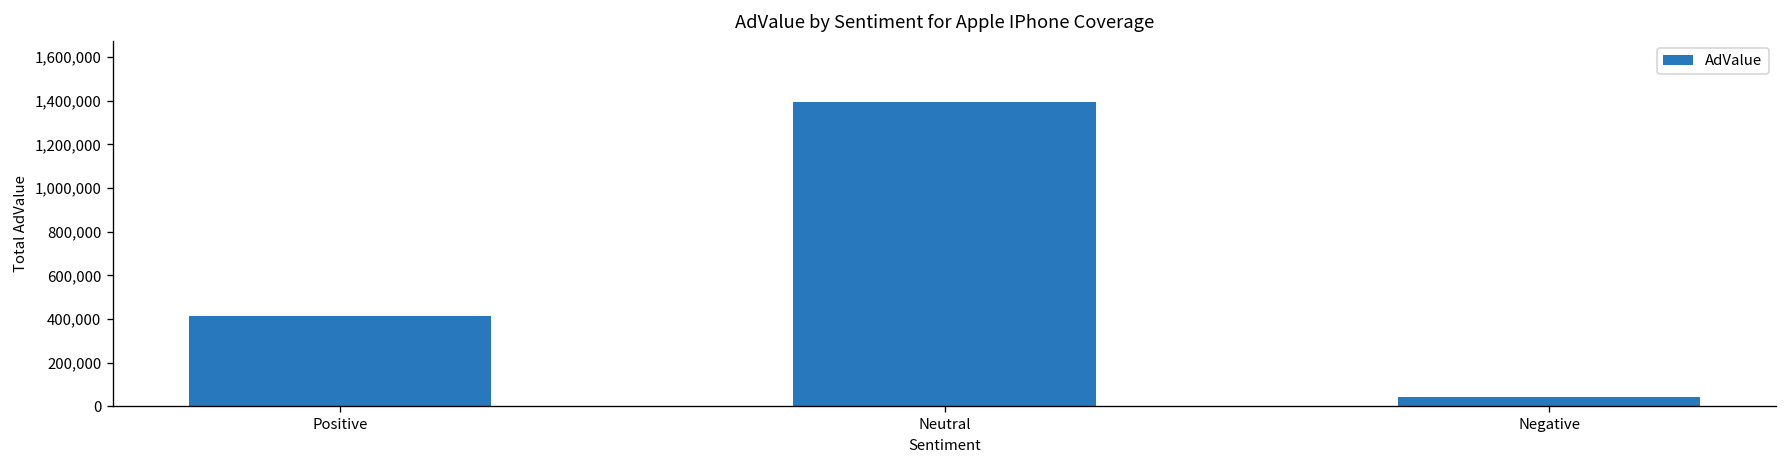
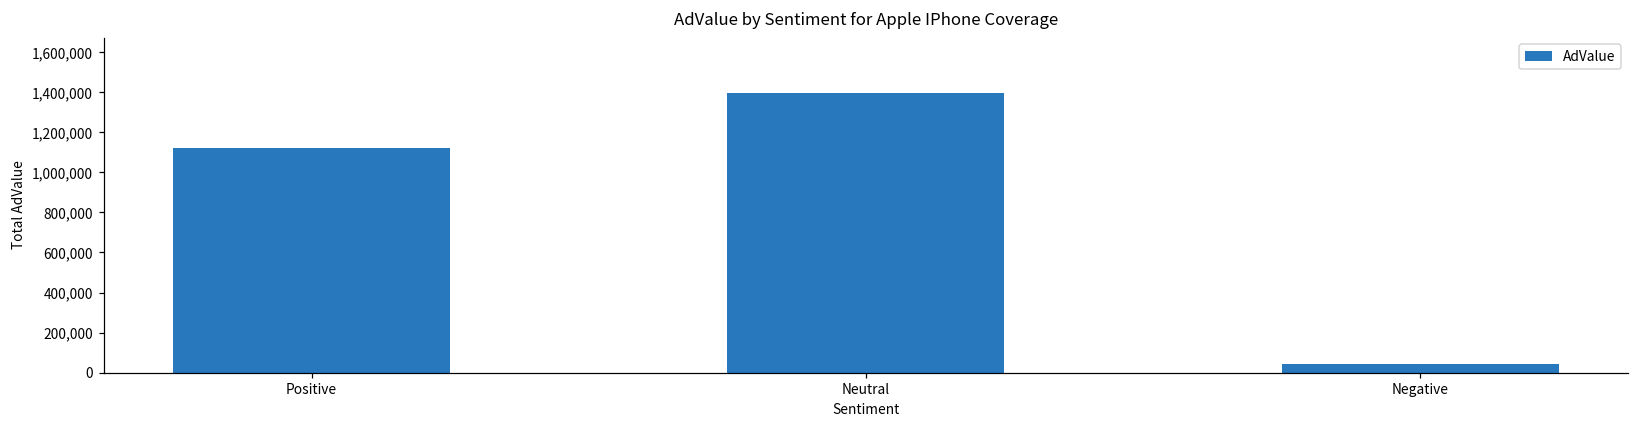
  {
-   "Positive": "420,000",
+   "Positive": "1,120,000",
    "Neutral": "1,400,000",
    "Negative": "40,000"
  }
